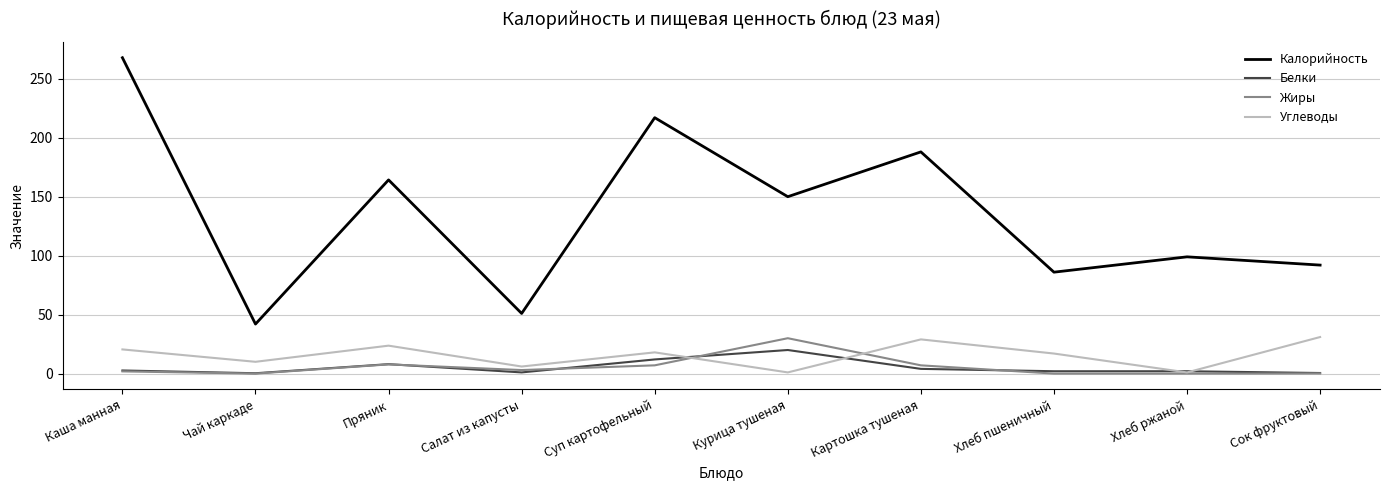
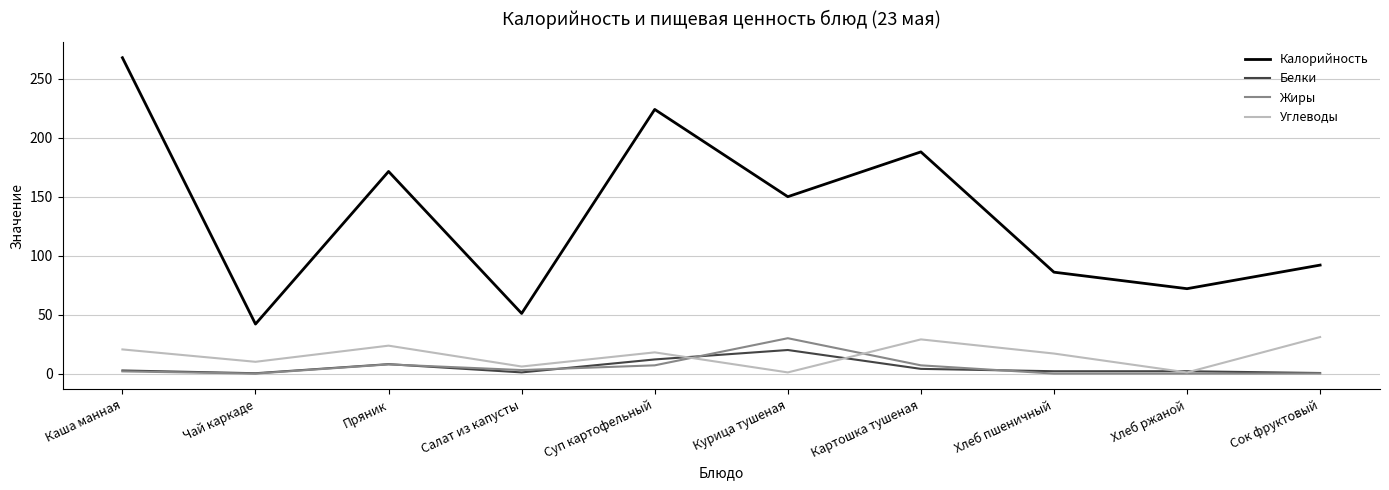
  {
    "Калорийность": {
      "Каша манная": 268,
      "Чай каркаде": 42,
-     "Пряник": 164,
+     "Пряник": 171,
      "Салат из капусты": 51,
-     "Суп картофельный": 217,
+     "Суп картофельный": 224,
      "Курица тушеная": 150,
      "Картошка тушеная": 188,
      "Хлеб пшеничный": 86,
-     "Хлеб ржаной": 99,
+     "Хлеб ржаной": 72,
      "Сок фруктовый": 92
    },
    "Белки": {
      "Суп картофельный": 12,
      "Курица тушеная": 20,
      "Картошка тушеная": 4
    },
    "Жиры": {
      "Суп картофельный": 7,
      "Курица тушеная": 30,
      "Картошка тушеная": 7
    },
    "Углеводы": {
      "Каша манная": 21,
      "Чай каркаде": 10,
      "Пряник": 24,
      "Салат из капусты": 6,
      "Суп картофельный": 18,
      "Курица тушеная": 1,
      "Картошка тушеная": 29,
      "Хлеб пшеничный": 17,
      "Сок фруктовый": 31
    }
  }
